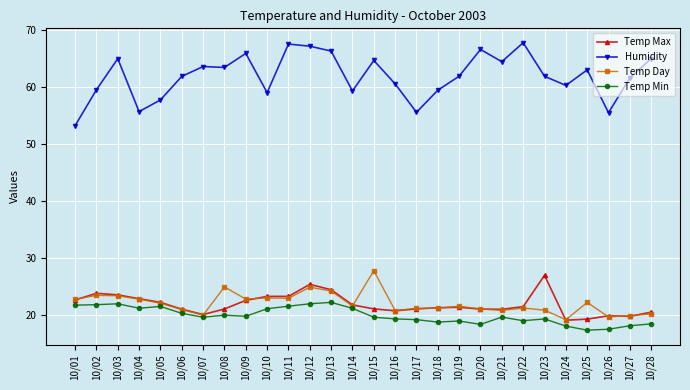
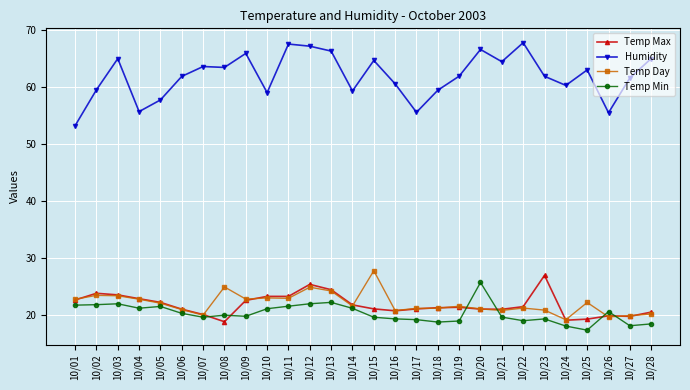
  {
    "Temp Max": {
-     "10/08": 21,
+     "10/08": 19,
      "10/12": 25,
      "10/15": 21,
      "10/23": 27,
      "10/25": 19
    },
    "Humidity": {
      "10/01": 53,
      "10/02": 59,
      "10/03": 65,
      "10/04": 56,
      "10/05": 58,
      "10/06": 62,
      "10/07": 64,
      "10/08": 63,
      "10/09": 66,
      "10/10": 59,
      "10/11": 68,
      "10/12": 67,
      "10/13": 66,
      "10/14": 59,
      "10/15": 65,
      "10/16": 61,
      "10/17": 56,
      "10/18": 59,
      "10/19": 62,
      "10/20": 67,
      "10/21": 64,
      "10/22": 68,
      "10/23": 62,
      "10/24": 60,
      "10/25": 63,
      "10/26": 55
    },
    "Temp Day": {
      "10/08": 25,
      "10/12": 25,
      "10/15": 28,
      "10/23": 21,
      "10/25": 22
    },
    "Temp Min": {
      "10/01": 22,
      "10/02": 22,
      "10/03": 22,
      "10/04": 21,
      "10/05": 22,
      "10/06": 20,
      "10/08": 20,
      "10/09": 20,
      "10/10": 21,
      "10/11": 22,
      "10/12": 22,
      "10/13": 22,
      "10/15": 20,
      "10/16": 19,
      "10/17": 19,
      "10/18": 19,
      "10/19": 19,
-     "10/20": 18,
+     "10/20": 26,
      "10/21": 20,
      "10/22": 19,
      "10/23": 19,
      "10/24": 18,
      "10/25": 17,
-     "10/26": 18,
+     "10/26": 21,
      "10/27": 18,
      "10/28": 18
    }
  }
